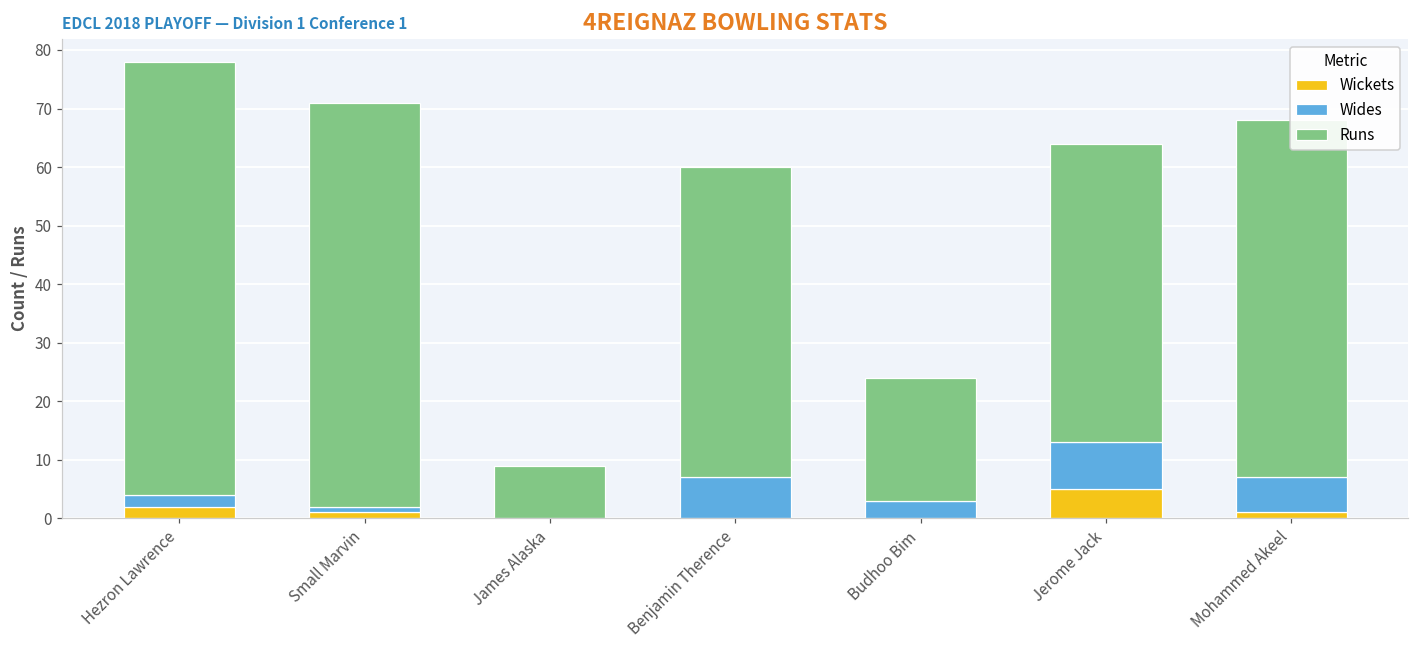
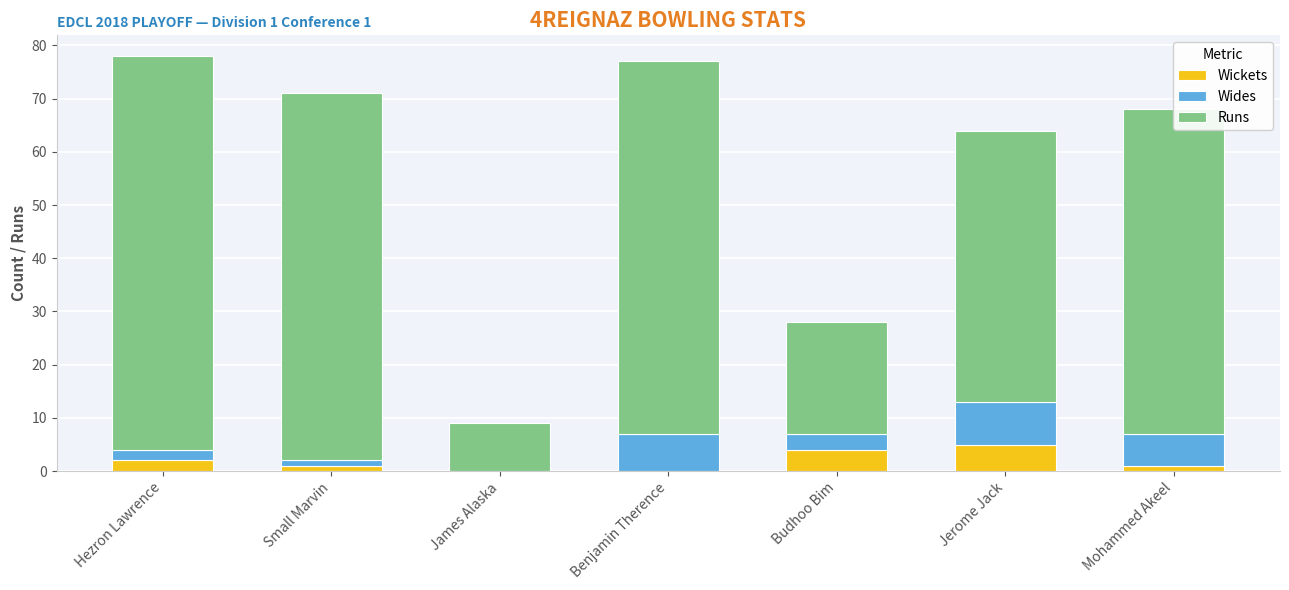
  {
    "Wickets": {
      "Hezron Lawrence": 2,
      "Small Marvin": 1,
      "James Alaska": 0,
      "Benjamin Therence": 0,
-     "Budhoo Bim": 0,
+     "Budhoo Bim": 4,
      "Jerome Jack": 5,
      "Mohammed Akeel": 1
    },
    "Runs": {
      "Hezron Lawrence": 74,
      "Small Marvin": 69,
      "James Alaska": 9,
-     "Benjamin Therence": 53,
+     "Benjamin Therence": 70,
      "Budhoo Bim": 21,
      "Jerome Jack": 51
    }
  }
